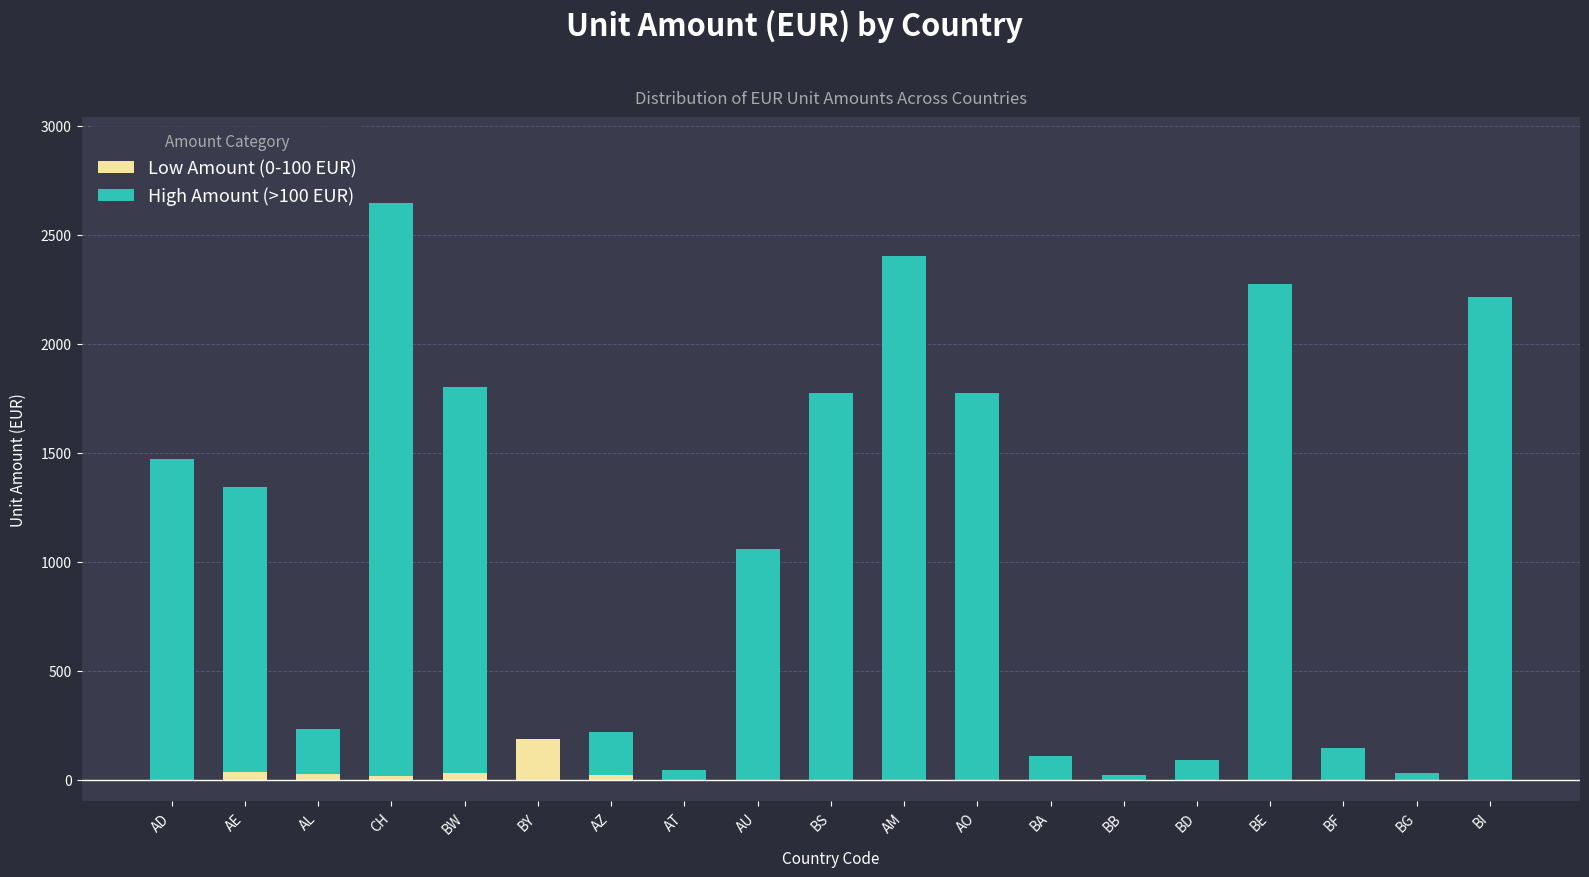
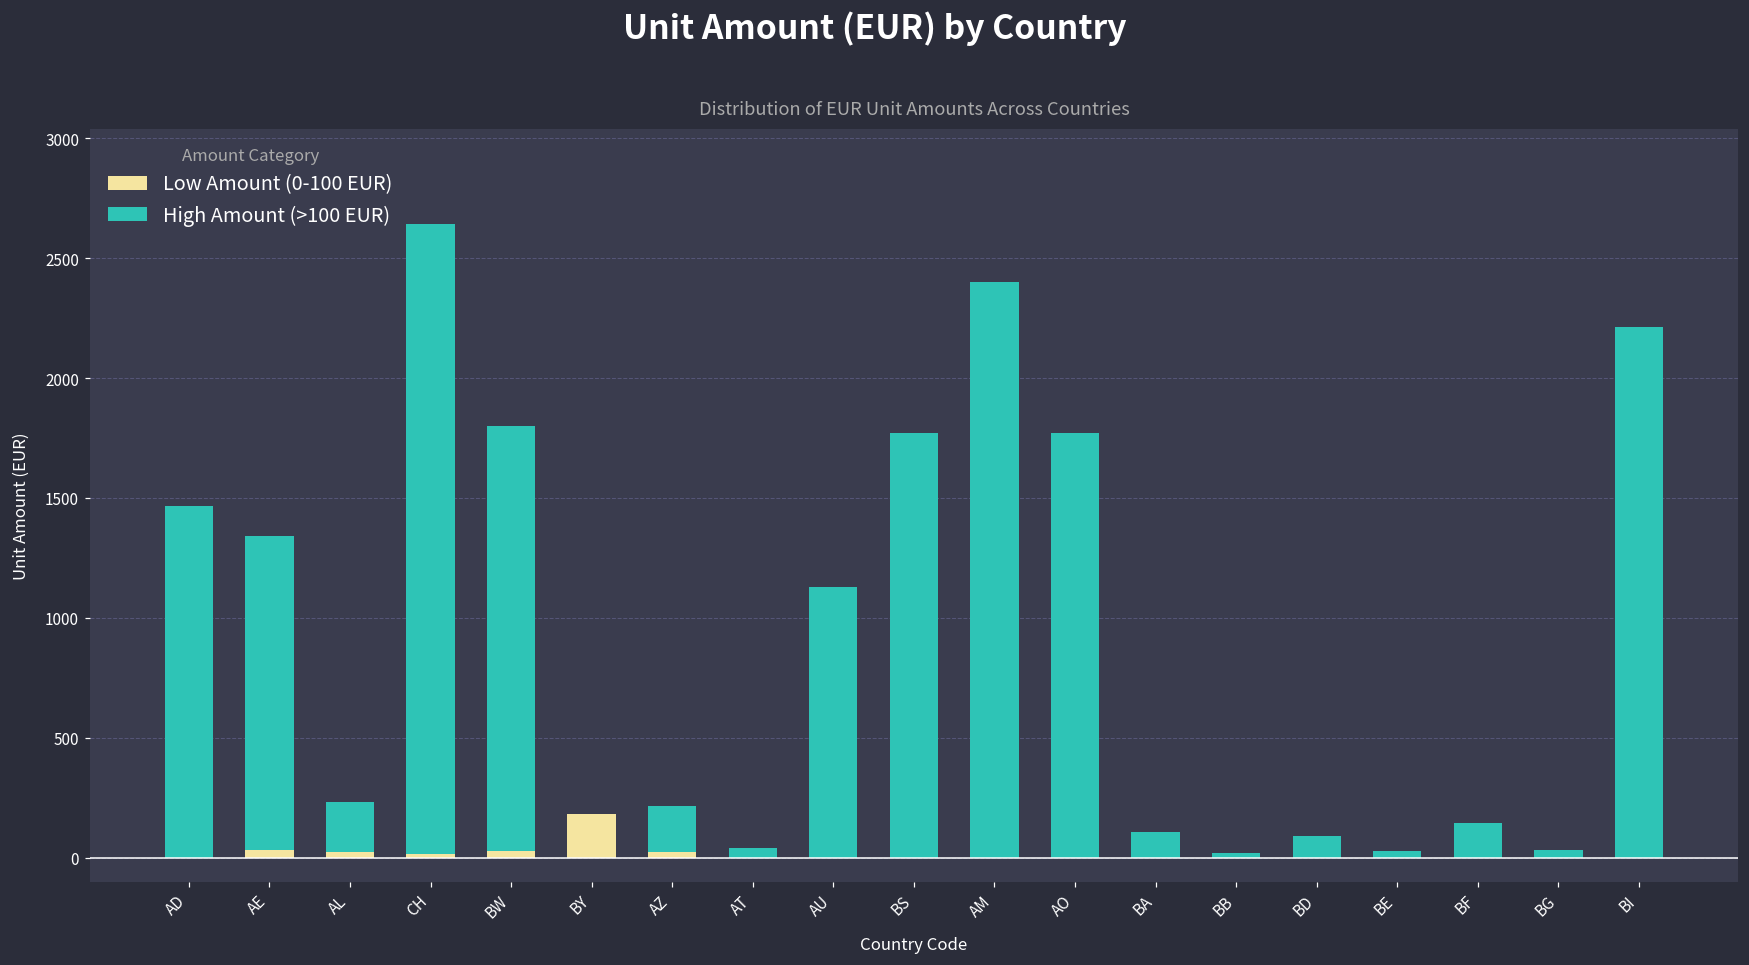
  {
    "Low Amount (0-100 EUR)": {
      "AD": 0,
      "AE": 30,
      "AL": 20,
      "CH": 20,
      "BW": 30,
      "BY": 180,
      "AZ": 20,
      "AT": 0,
      "AU": 0,
      "BS": 0,
      "AM": 0,
      "AO": 0,
      "BA": 0,
      "BB": 0,
      "BD": 0,
      "BE": 0,
      "BF": 0,
      "BG": 0,
      "BI": 0
    },
    "High Amount (>100 EUR)": {
      "AD": 1470,
      "AE": 1310,
      "AL": 210,
      "CH": 2630,
      "BW": 1770,
      "BY": 0,
      "AZ": 190,
      "AT": 40,
-     "AU": 1060,
+     "AU": 1130,
      "BS": 1770,
      "AM": 2400,
      "AO": 1770,
      "BA": 110,
      "BB": 20,
      "BD": 90,
-     "BE": 2280,
+     "BE": 30,
      "BF": 150,
      "BG": 30,
      "BI": 2210
    }
  }
